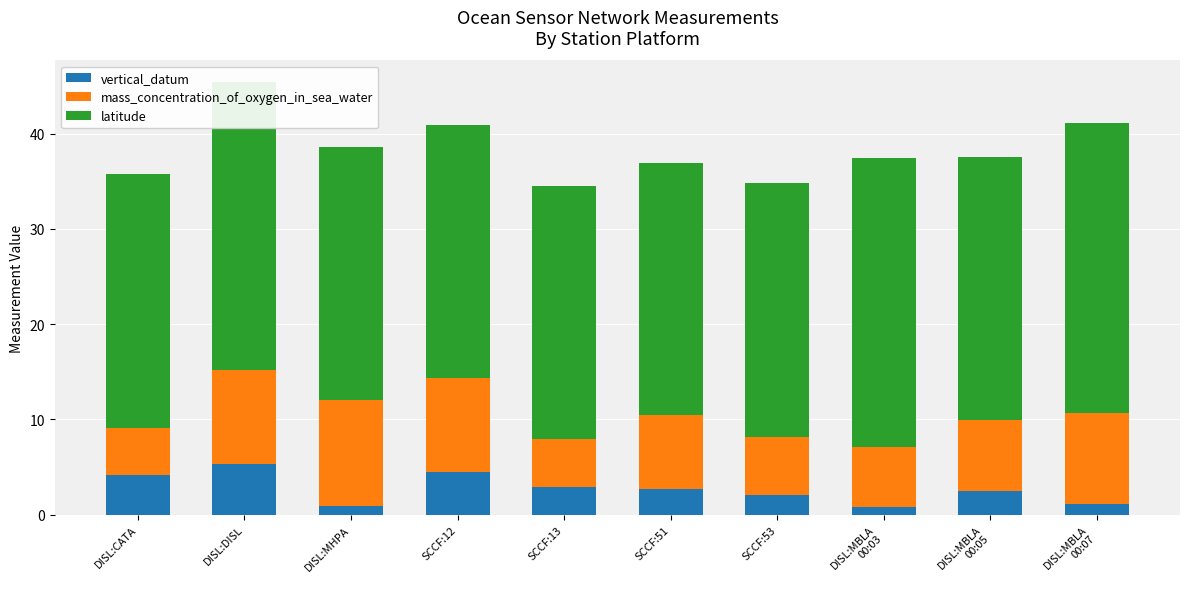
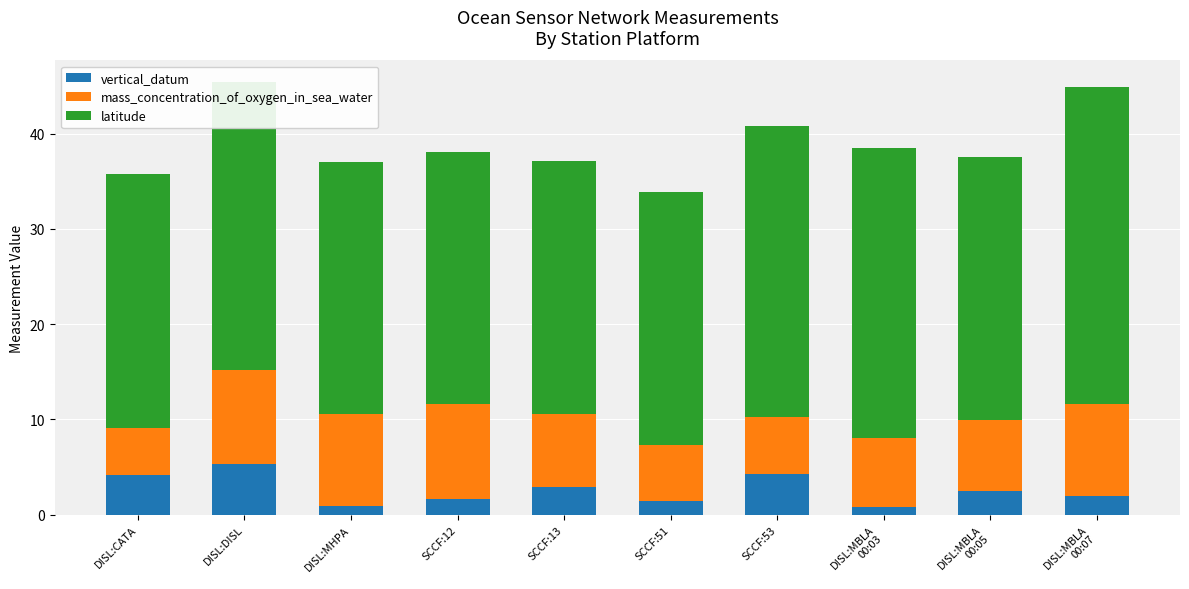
  {
    "vertical_datum": {
      "DISL:CATA": 4,
      "DISL:DISL": 5,
      "DISL:MHPA": 1,
-     "SCCF:12": 4,
+     "SCCF:12": 2,
      "SCCF:13": 3,
-     "SCCF:51": 3,
-     "SCCF:53": 2,
+     "SCCF:51": 1,
+     "SCCF:53": 4,
      "DISL:MBLA 00:03": 1,
      "DISL:MBLA 00:05": 2,
-     "DISL:MBLA 00:07": 1
+     "DISL:MBLA 00:07": 2
    },
    "mass_concentration_of_oxygen_in_sea_water": {
      "DISL:CATA": 5,
      "DISL:DISL": 10,
-     "DISL:MHPA": 11,
+     "DISL:MHPA": 10,
      "SCCF:12": 10,
-     "SCCF:13": 5,
-     "SCCF:51": 8,
+     "SCCF:13": 8,
+     "SCCF:51": 6,
      "SCCF:53": 6,
-     "DISL:MBLA 00:03": 6,
+     "DISL:MBLA 00:03": 7,
      "DISL:MBLA 00:05": 7,
      "DISL:MBLA 00:07": 10
    },
    "latitude": {
      "DISL:CATA": 27,
      "DISL:MHPA": 26,
      "SCCF:12": 26,
      "SCCF:13": 27,
      "SCCF:51": 27,
-     "SCCF:53": 27,
+     "SCCF:53": 31,
      "DISL:MBLA 00:03": 30,
      "DISL:MBLA 00:05": 28,
-     "DISL:MBLA 00:07": 30
+     "DISL:MBLA 00:07": 33
    }
  }
